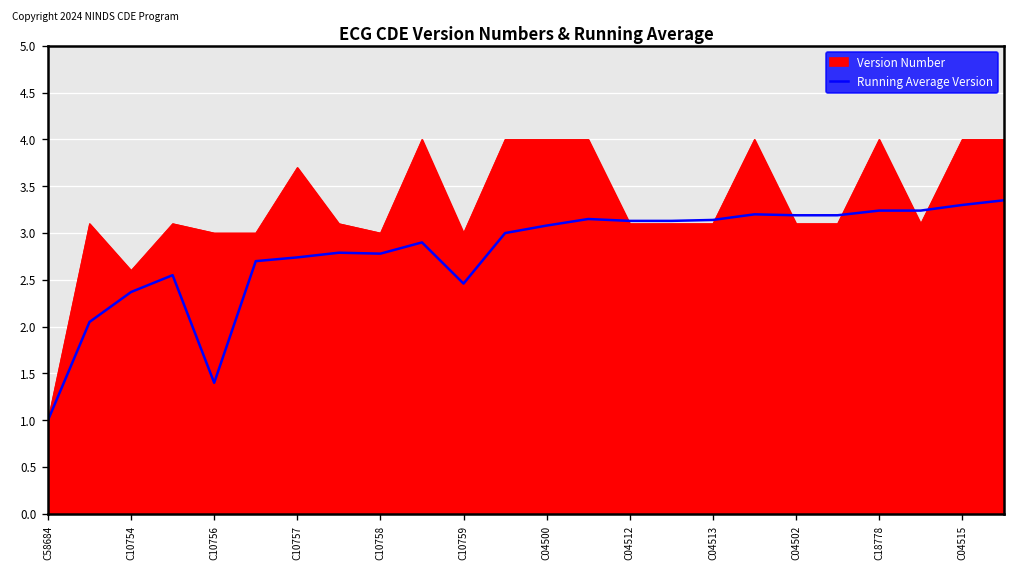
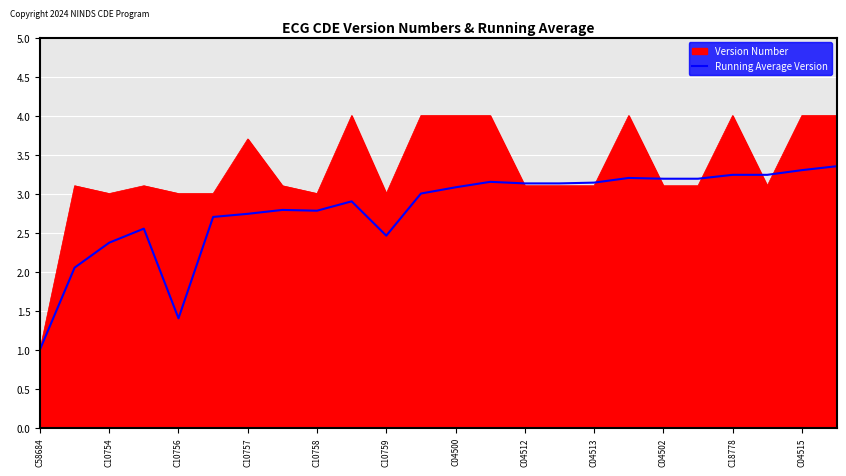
  {
    "Version Number": {
-     "C10754": 2.6,
+     "C10754": 3.0,
      "C10756": 3.0,
      "C10757": 3.7,
      "C10758": 3.0,
      "C10759": 3.0,
      "C04500": 4.0,
      "C04513": 3.1,
      "C04502": 3.1,
      "C18778": 4.0,
      "C04515": 4.0
    },
    "Running Average Version": {
      "C10754": 2.4,
      "C10756": 1.4,
      "C10757": 2.7,
      "C10758": 2.8,
      "C10759": 2.5,
      "C04500": 3.1,
      "C04513": 3.1,
      "C04502": 3.2,
      "C18778": 3.2,
      "C04515": 3.3
    }
  }
